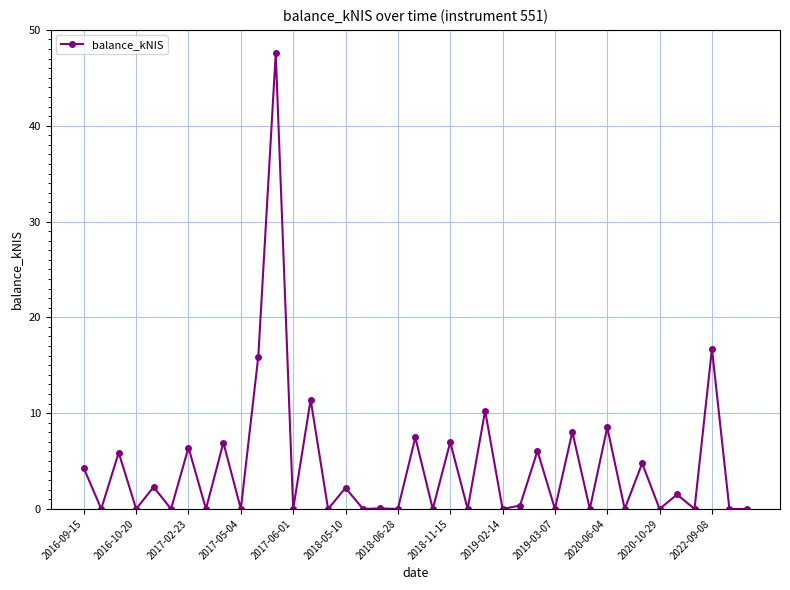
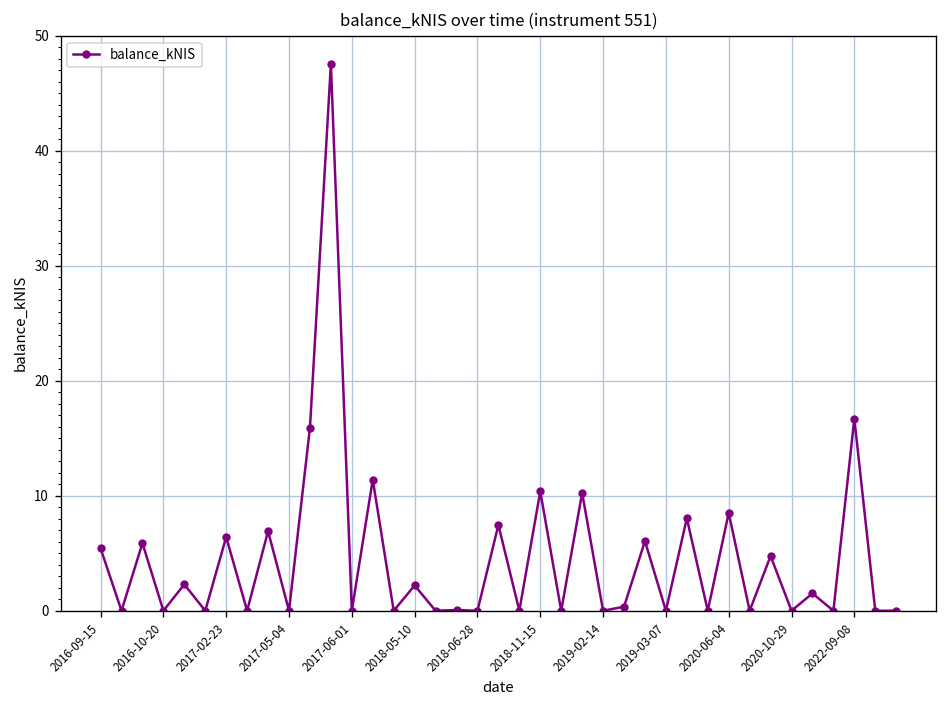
  {
-   "2016-09-15": 4,
+   "2016-09-15": 5,
    "2016-10-20": 0,
    "2017-02-23": 6,
    "2017-05-04": 0,
    "2017-06-01": 0,
    "2018-05-10": 2,
    "2018-06-28": 0,
-   "2018-11-15": 7,
+   "2018-11-15": 10,
    "2019-02-14": 0,
    "2019-03-07": 0,
    "2020-06-04": 9,
    "2020-10-29": 0,
    "2022-09-08": 17
  }
